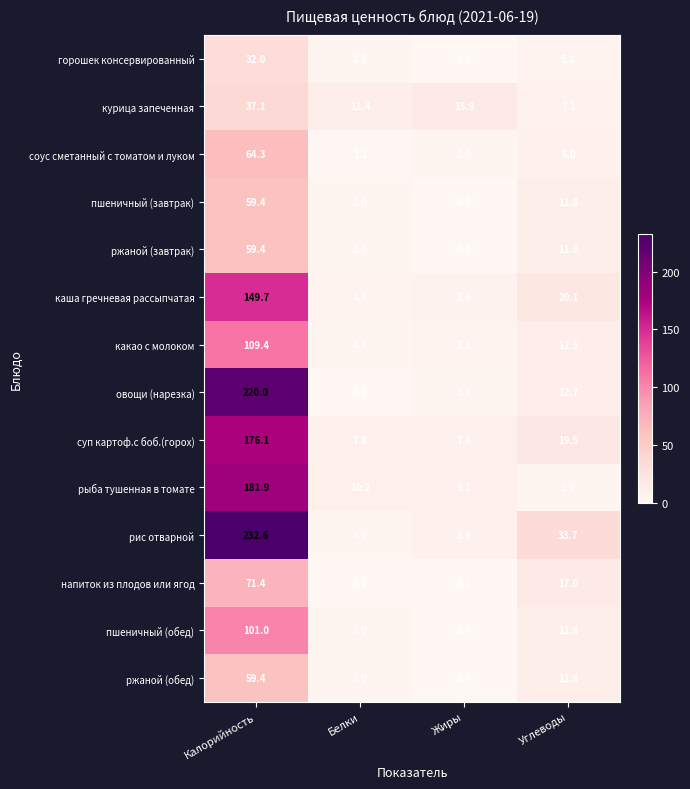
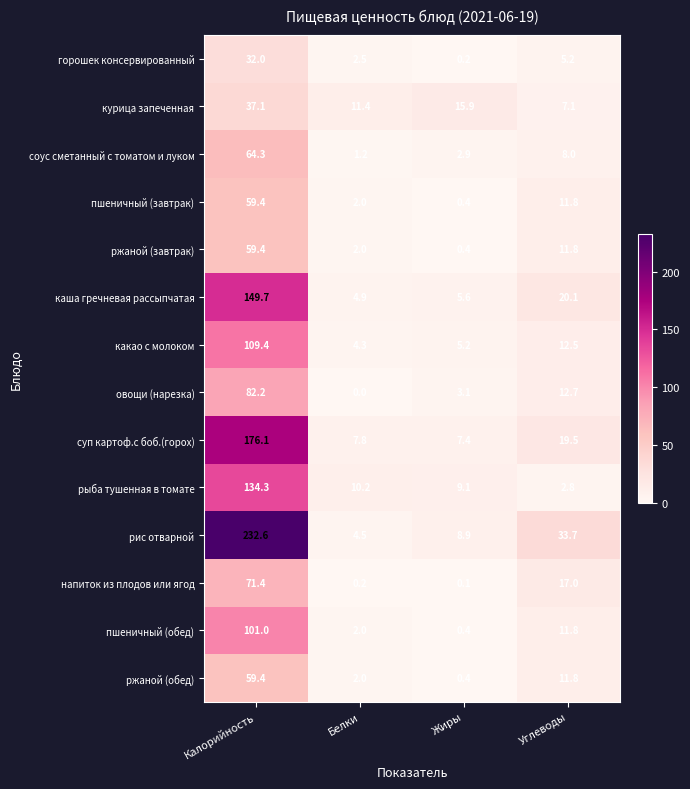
  {
    "соус сметанный с томатом и луком": {
      "Калорийность": 64.3
    },
    "пшеничный (завтрак)": {
      "Калорийность": 59.4
    },
    "ржаной (завтрак)": {
      "Калорийность": 59.4
    },
    "каша гречневая рассыпчатая": {
      "Калорийность": 149.7
    },
    "какао с молоком": {
      "Калорийность": 109.4
    },
    "овощи (нарезка)": {
-     "Калорийность": 220.0
+     "Калорийность": 82.2
    },
    "суп картоф.с боб.(горох)": {
      "Калорийность": 176.1
    },
    "рыба тушенная в томате": {
-     "Калорийность": 181.9
+     "Калорийность": 134.3
    },
    "рис отварной": {
      "Калорийность": 232.6
    },
    "напиток из плодов или ягод": {
      "Калорийность": 71.4
    },
    "пшеничный (обед)": {
      "Калорийность": 101.0
    },
    "ржаной (обед)": {
      "Калорийность": 59.4
    }
  }
